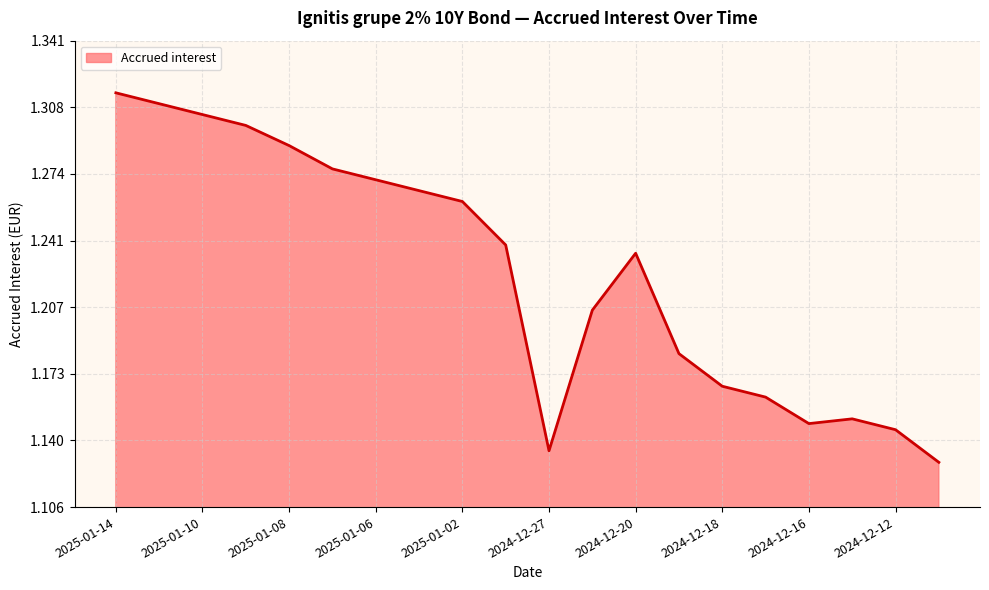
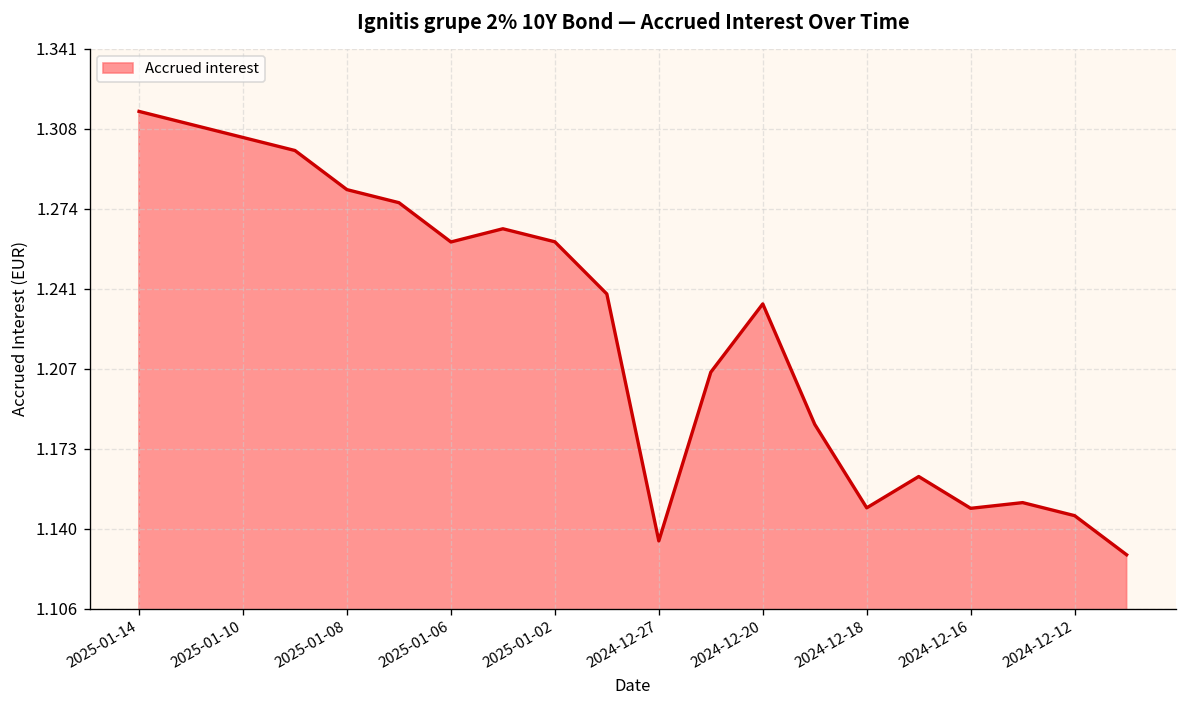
  {
    "2025-01-14": 1.315,
    "2025-01-10": 1.304,
-   "2025-01-08": 1.288,
-   "2025-01-06": 1.271,
+   "2025-01-08": 1.282,
+   "2025-01-06": 1.260,
    "2025-01-02": 1.260,
    "2024-12-27": 1.135,
    "2024-12-20": 1.234,
-   "2024-12-18": 1.167,
+   "2024-12-18": 1.148,
    "2024-12-16": 1.148,
    "2024-12-12": 1.145
  }
